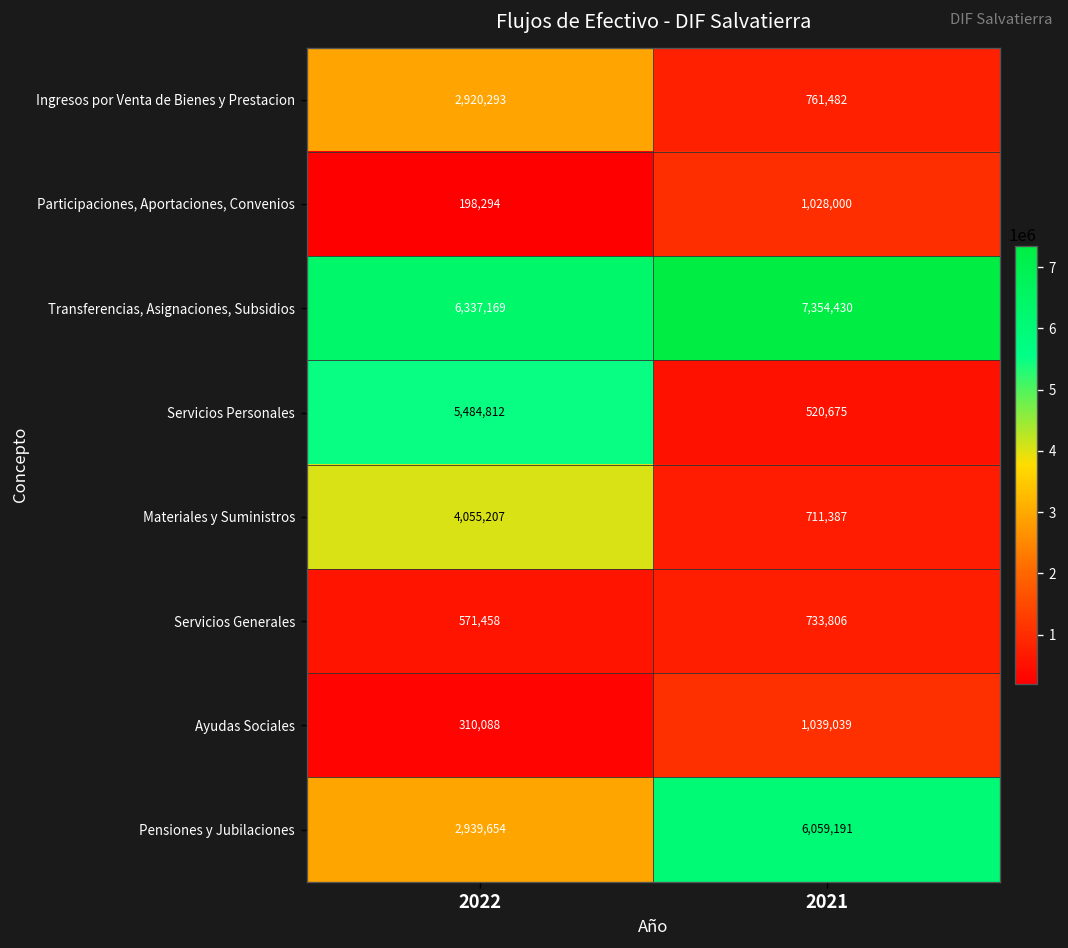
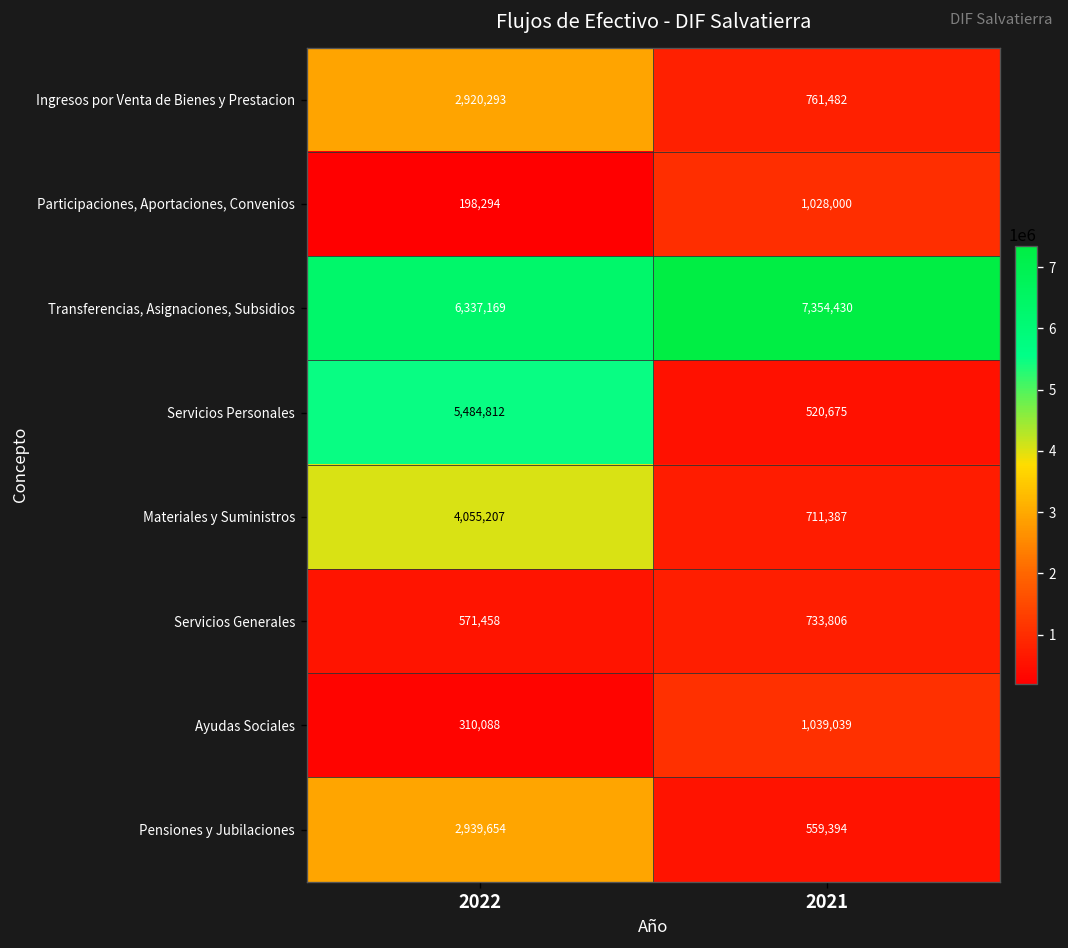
  {
    "Ingresos por Venta de Bienes y Prestacion": {
      "2022": "2,920,293",
      "2021": "761,482"
    },
    "Participaciones, Aportaciones, Convenios": {
      "2022": "198,294",
      "2021": "1,028,000"
    },
    "Transferencias, Asignaciones, Subsidios": {
      "2022": "6,337,169",
      "2021": "7,354,430"
    },
    "Servicios Personales": {
      "2022": "5,484,812",
      "2021": "520,675"
    },
    "Materiales y Suministros": {
      "2022": "4,055,207",
      "2021": "711,387"
    },
    "Servicios Generales": {
      "2022": "571,458",
      "2021": "733,806"
    },
    "Ayudas Sociales": {
      "2022": "310,088",
      "2021": "1,039,039"
    },
    "Pensiones y Jubilaciones": {
      "2022": "2,939,654",
-     "2021": "6,059,191"
+     "2021": "559,394"
    }
  }
